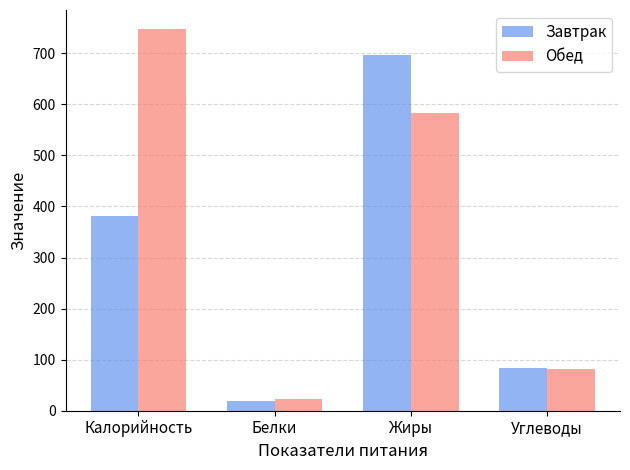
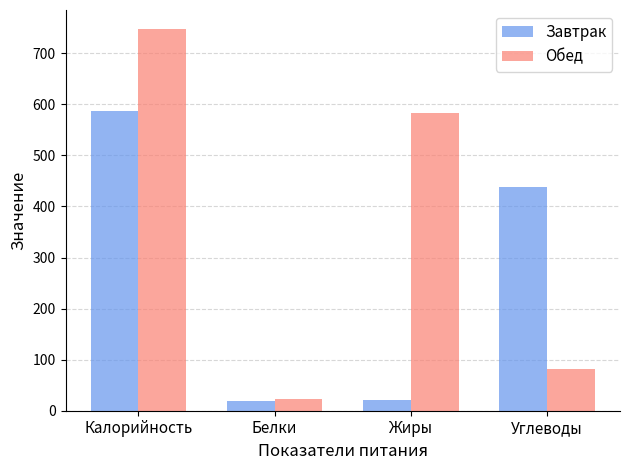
  {
    "Завтрак": {
-     "Калорийность": 380,
+     "Калорийность": 590,
      "Белки": 20,
-     "Жиры": 700,
-     "Углеводы": 80
+     "Жиры": 20,
+     "Углеводы": 440
    },
    "Обед": {
      "Калорийность": 750,
      "Белки": 20,
      "Жиры": 580,
      "Углеводы": 80
    }
  }
